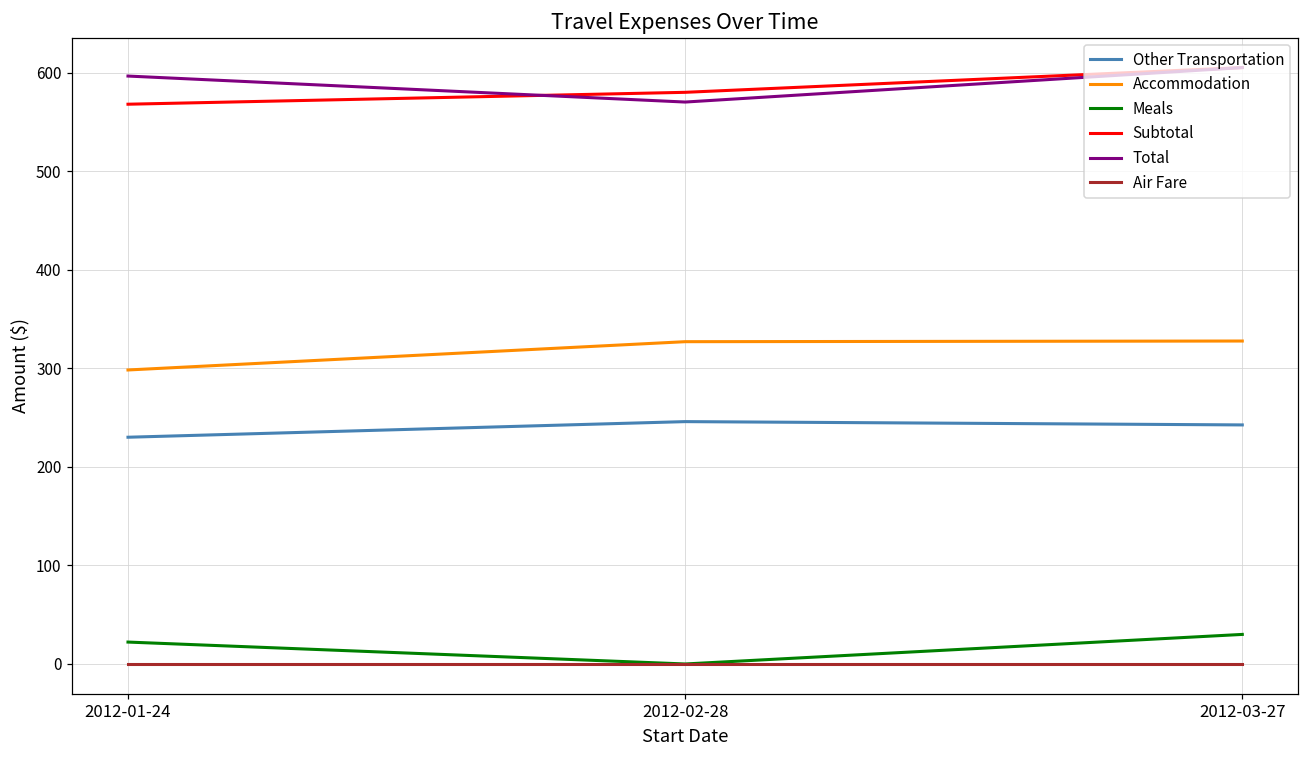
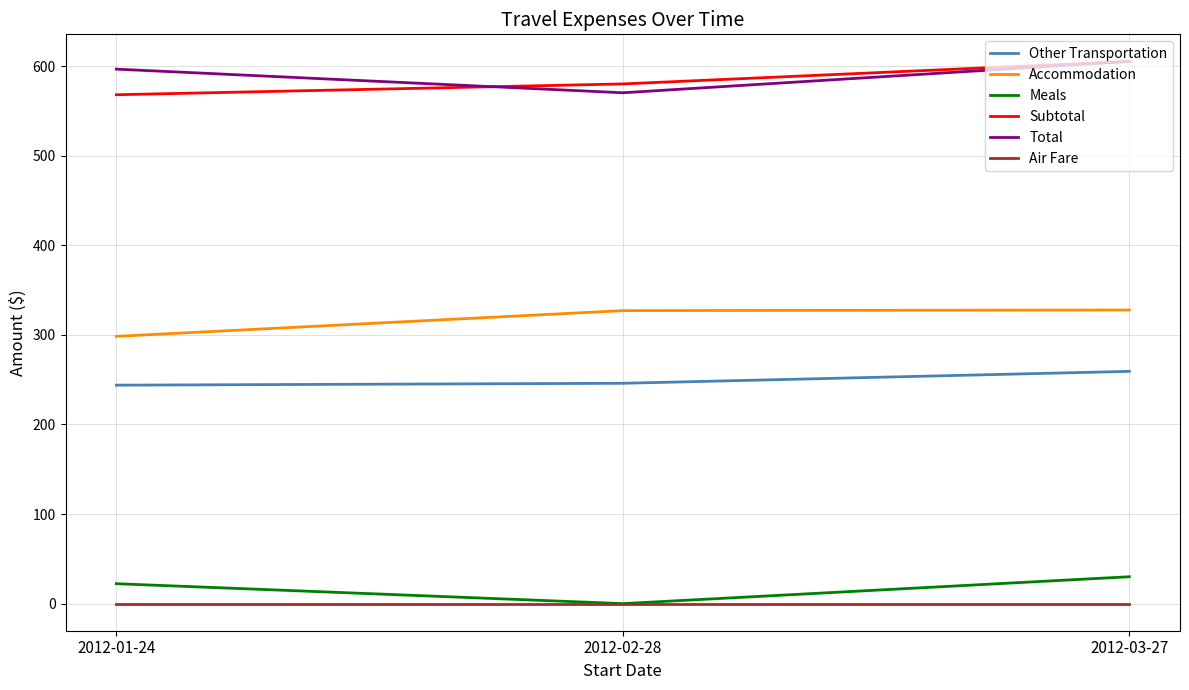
  {
    "Other Transportation": {
-     "2012-01-24": 230,
+     "2012-01-24": 240,
      "2012-02-28": 250,
-     "2012-03-27": 240
+     "2012-03-27": 260
    },
    "Accommodation": {
      "2012-01-24": 300,
      "2012-02-28": 330,
      "2012-03-27": 330
    },
    "Meals": {
      "2012-01-24": 20,
      "2012-03-27": 30
    },
    "Subtotal": {
      "2012-01-24": 570,
      "2012-02-28": 580
    },
    "Total": {
      "2012-01-24": 600,
      "2012-02-28": 570
    },
    "Air Fare": {
      "2012-01-24": 0,
      "2012-03-27": 0
    }
  }
